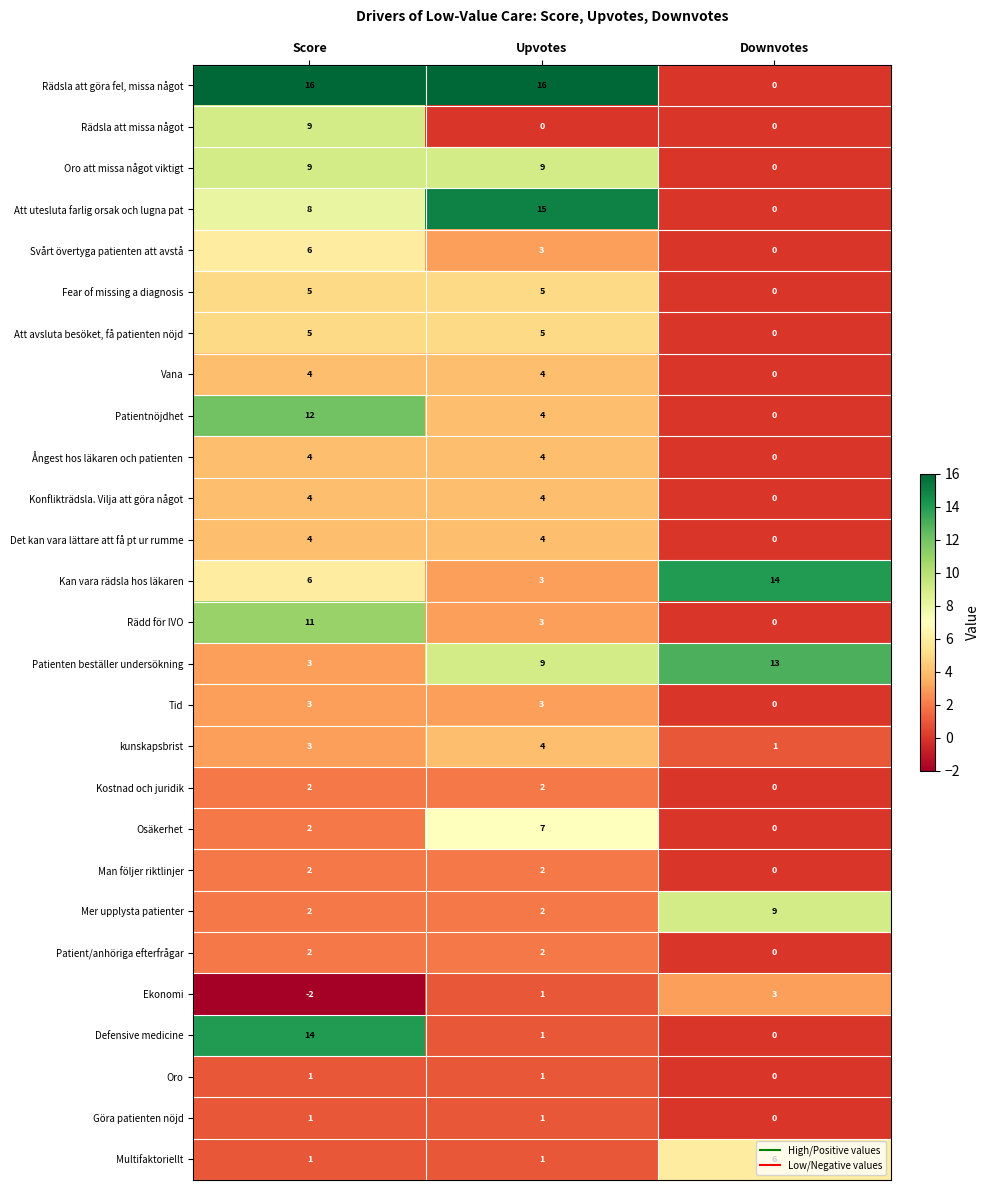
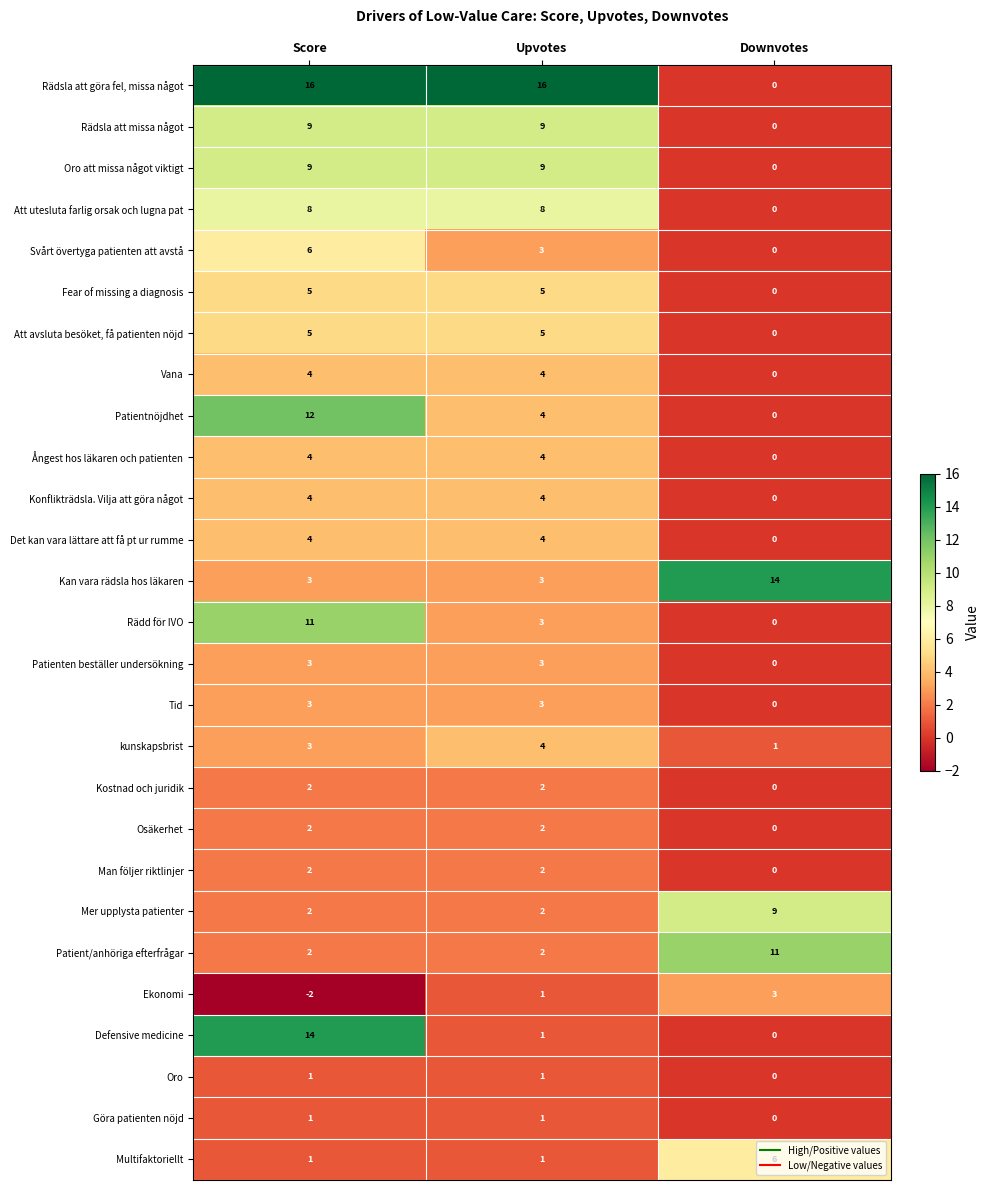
  {
    "Rädsla att göra fel, missa något": {
      "Score": 16,
      "Upvotes": 16,
      "Downvotes": 0
    },
    "Rädsla att missa något": {
      "Score": 9,
-     "Upvotes": 0,
+     "Upvotes": 9,
      "Downvotes": 0
    },
    "Oro att missa något viktigt": {
      "Score": 9,
      "Upvotes": 9,
      "Downvotes": 0
    },
    "Att utesluta farlig orsak och lugna pat": {
      "Score": 8,
-     "Upvotes": 15,
+     "Upvotes": 8,
      "Downvotes": 0
    },
    "Svårt övertyga patienten att avstå": {
      "Score": 6,
      "Upvotes": 3,
      "Downvotes": 0
    },
    "Fear of missing a diagnosis": {
      "Score": 5,
      "Upvotes": 5,
      "Downvotes": 0
    },
    "Att avsluta besöket, få patienten nöjd": {
      "Score": 5,
      "Upvotes": 5,
      "Downvotes": 0
    },
    "Vana": {
      "Score": 4,
      "Upvotes": 4,
      "Downvotes": 0
    },
    "Patientnöjdhet": {
      "Score": 12,
      "Upvotes": 4,
      "Downvotes": 0
    },
    "Ångest hos läkaren och patienten": {
      "Score": 4,
      "Upvotes": 4,
      "Downvotes": 0
    },
    "Konflikträdsla. Vilja att göra något": {
      "Score": 4,
      "Upvotes": 4,
      "Downvotes": 0
    },
    "Det kan vara lättare att få pt ur rumme": {
      "Score": 4,
      "Upvotes": 4,
      "Downvotes": 0
    },
    "Kan vara rädsla hos läkaren": {
-     "Score": 6,
+     "Score": 3,
      "Upvotes": 3,
      "Downvotes": 14
    },
    "Rädd för IVO": {
      "Score": 11,
      "Upvotes": 3,
      "Downvotes": 0
    },
    "Patienten beställer undersökning": {
      "Score": 3,
-     "Upvotes": 9,
-     "Downvotes": 13
+     "Upvotes": 3,
+     "Downvotes": 0
    },
    "Tid": {
      "Score": 3,
      "Upvotes": 3,
      "Downvotes": 0
    },
    "kunskapsbrist": {
      "Score": 3,
      "Upvotes": 4,
      "Downvotes": 1
    },
    "Kostnad och juridik": {
      "Score": 2,
      "Upvotes": 2,
      "Downvotes": 0
    },
    "Osäkerhet": {
      "Score": 2,
-     "Upvotes": 7,
+     "Upvotes": 2,
      "Downvotes": 0
    },
    "Man följer riktlinjer": {
      "Score": 2,
      "Upvotes": 2,
      "Downvotes": 0
    },
    "Mer upplysta patienter": {
      "Score": 2,
      "Upvotes": 2,
      "Downvotes": 9
    },
    "Patient/anhöriga efterfrågar": {
      "Score": 2,
      "Upvotes": 2,
-     "Downvotes": 0
+     "Downvotes": 11
    },
    "Ekonomi": {
      "Score": -2,
      "Upvotes": 1,
      "Downvotes": 3
    },
    "Defensive medicine": {
      "Score": 14,
      "Upvotes": 1,
      "Downvotes": 0
    },
    "Oro": {
      "Score": 1,
      "Upvotes": 1,
      "Downvotes": 0
    },
    "Göra patienten nöjd": {
      "Score": 1,
      "Upvotes": 1,
      "Downvotes": 0
    },
    "Multifaktoriellt": {
      "Score": 1,
      "Upvotes": 1
    }
  }
